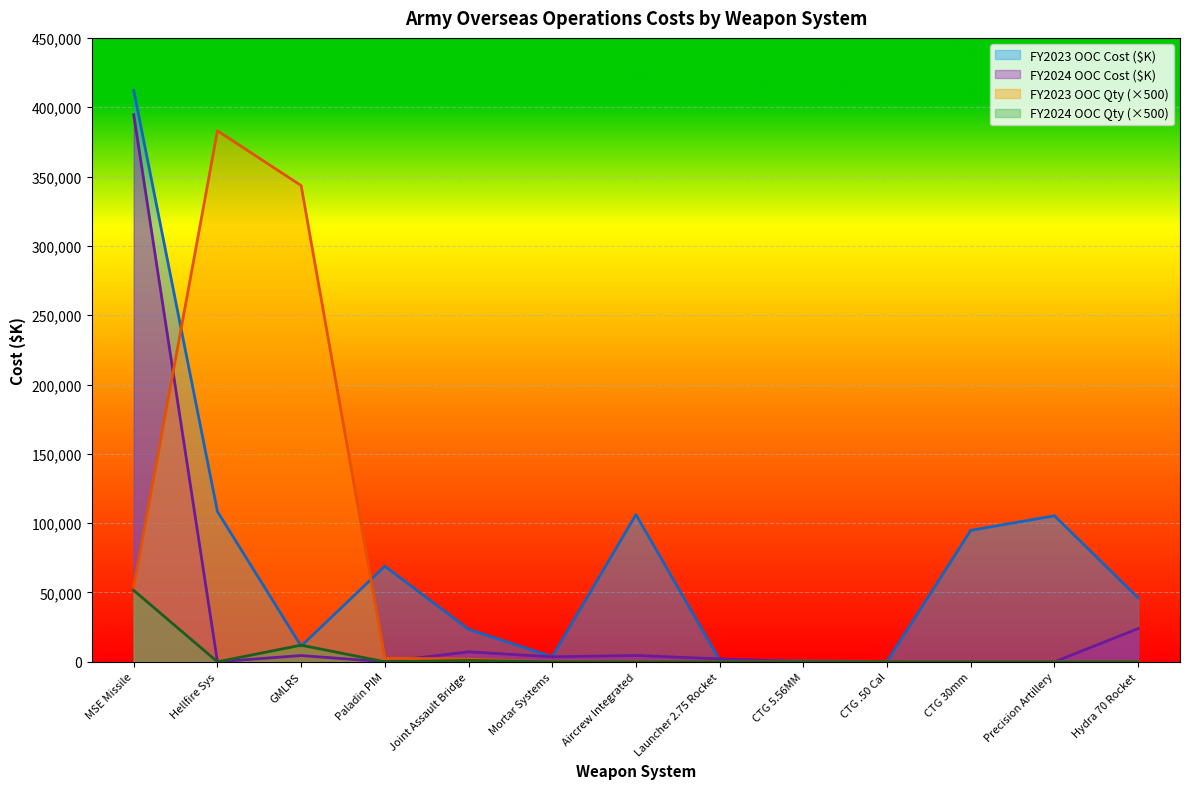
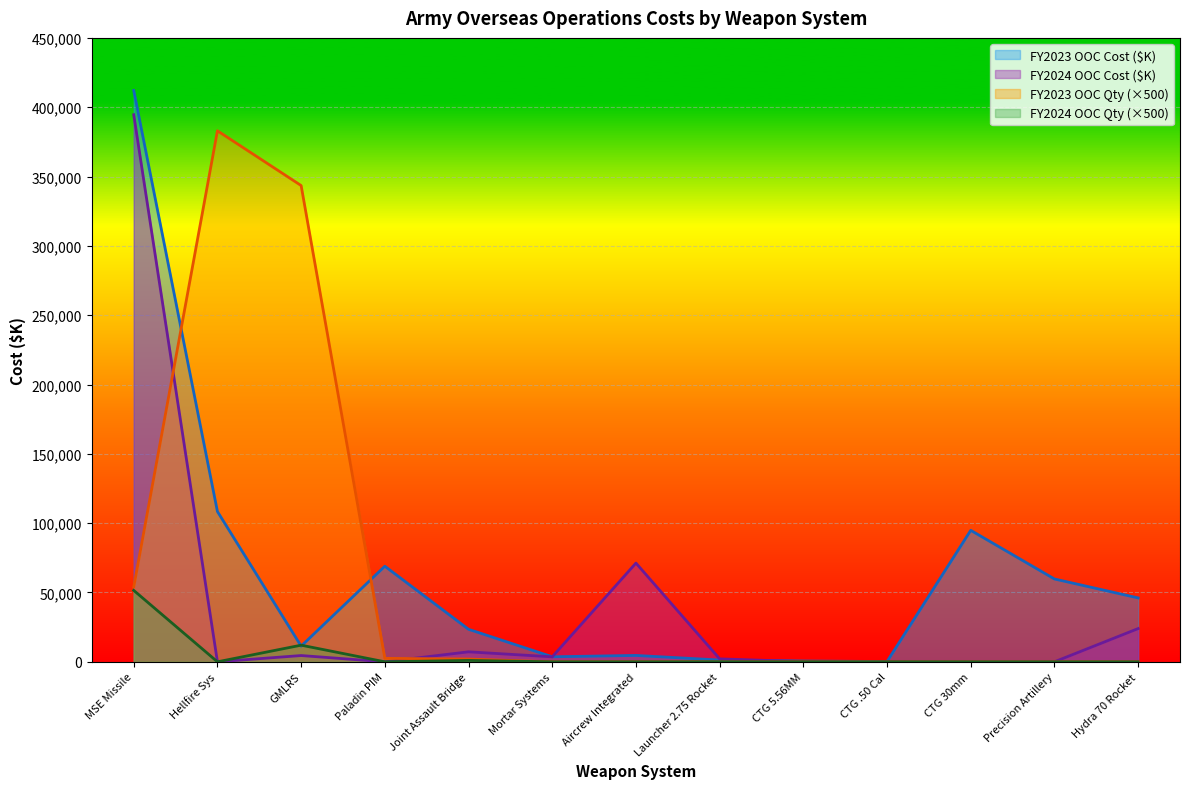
  {
    "FY2023 OOC Cost ($K)": {
      "MSE Missile": "412,000",
      "Hellfire Sys": "108,000",
      "Paladin PIM": "69,000",
      "Joint Assault Bridge": "23,000",
-     "Aircrew Integrated": "106,000",
+     "Aircrew Integrated": "5,000",
      "CTG 30mm": "95,000",
-     "Precision Artillery": "105,000",
+     "Precision Artillery": "60,000",
      "Hydra 70 Rocket": "46,000"
    },
    "FY2024 OOC Cost ($K)": {
      "MSE Missile": "395,000",
      "GMLRS": "5,000",
      "Joint Assault Bridge": "7,000",
-     "Aircrew Integrated": "5,000",
+     "Aircrew Integrated": "71,000",
      "Hydra 70 Rocket": "24,000"
    },
    "FY2023 OOC Qty (×500)": {
      "MSE Missile": "54,000",
      "Hellfire Sys": "383,000",
      "GMLRS": "344,000",
      "Paladin PIM": "3,000"
    },
    "FY2024 OOC Qty (×500)": {
      "MSE Missile": "52,000"
    }
  }
